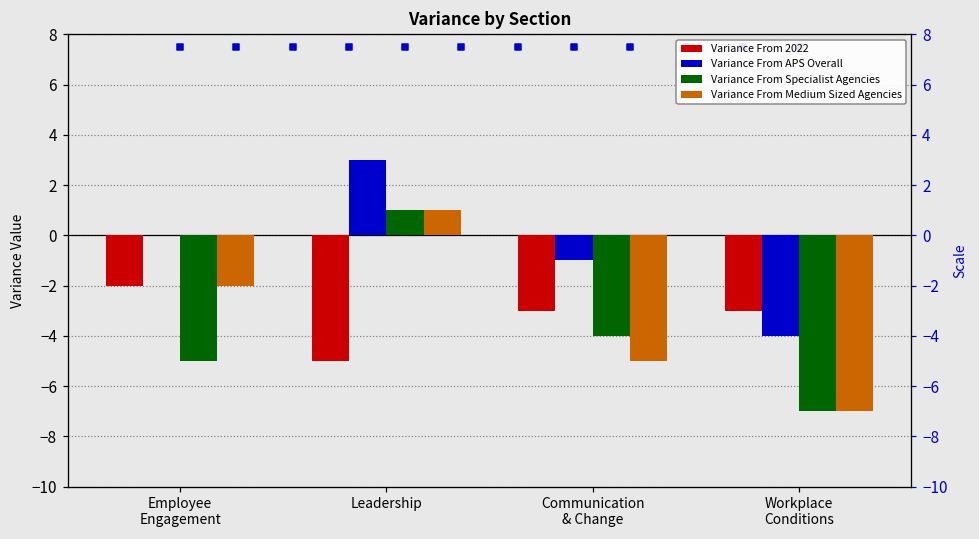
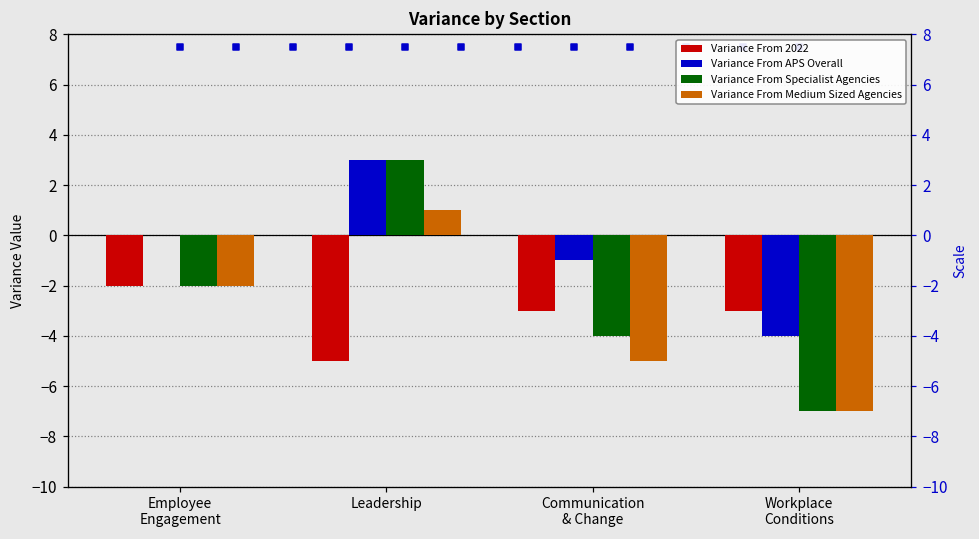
  {
    "Variance From 2022": {
      "Employee Engagement": -2,
      "Leadership": -5,
      "Communication & Change": -3,
      "Workplace Conditions": -3
    },
    "Variance From Specialist Agencies": {
-     "Employee Engagement": -5,
-     "Leadership": 1,
+     "Employee Engagement": -2,
+     "Leadership": 3,
      "Communication & Change": -4,
      "Workplace Conditions": -7
    },
    "Variance From Medium Sized Agencies": {
      "Employee Engagement": -2,
      "Leadership": 1,
      "Communication & Change": -5,
      "Workplace Conditions": -7
    }
  }
